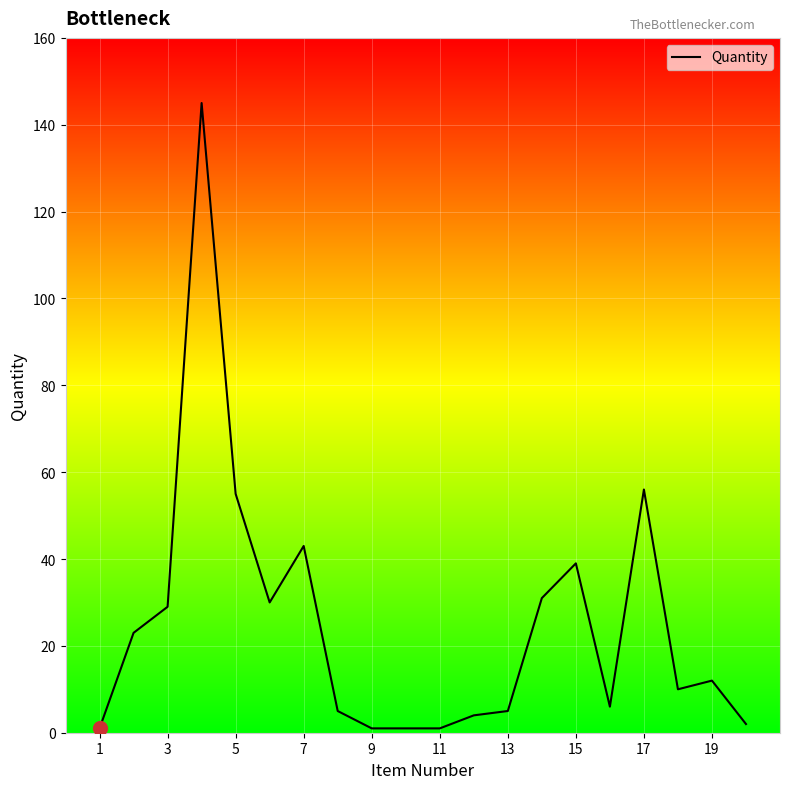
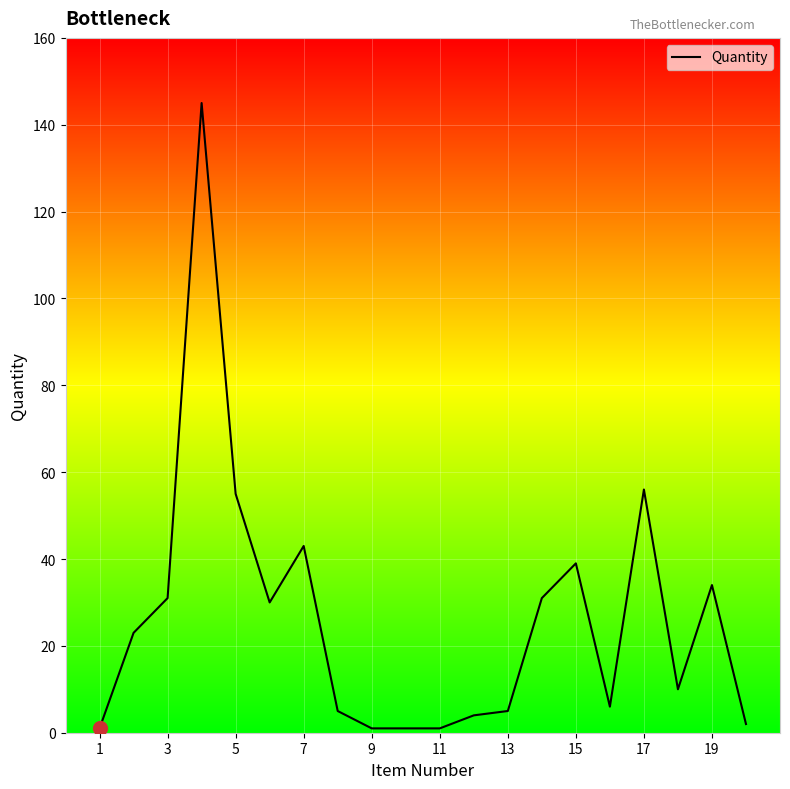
  {
    "Quantity": {
-     "3": 29,
+     "3": 31,
      "5": 55,
      "7": 43,
      "9": 1,
      "11": 1,
      "13": 5,
      "15": 39,
      "17": 56,
-     "19": 12
+     "19": 34
    }
  }
